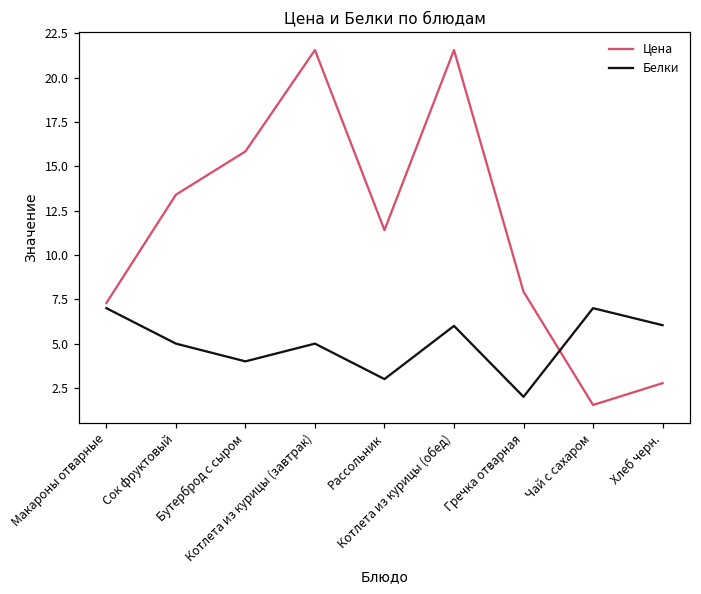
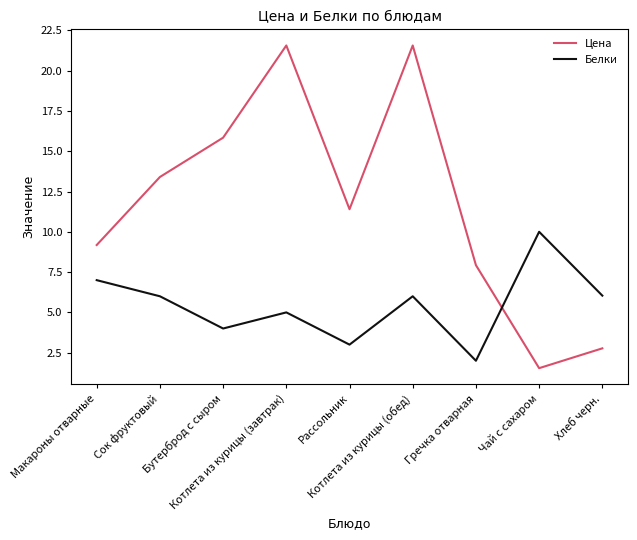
  {
    "Цена": {
-     "Макароны отварные": 7.3,
+     "Макароны отварные": 9.2,
      "Сок фруктовый": 13.4,
      "Бутерброд с сыром": 15.8,
      "Котлета из курицы (завтрак)": 21.6,
      "Рассольник": 11.4,
      "Котлета из курицы (обед)": 21.6,
      "Гречка отварная": 7.9,
      "Чай с сахаром": 1.5,
      "Хлеб черн.": 2.8
    },
    "Белки": {
      "Макароны отварные": 7,
-     "Сок фруктовый": 5,
+     "Сок фруктовый": 6,
      "Бутерброд с сыром": 4,
      "Котлета из курицы (завтрак)": 5,
      "Рассольник": 3,
      "Котлета из курицы (обед)": 6,
      "Гречка отварная": 2,
-     "Чай с сахаром": 7,
+     "Чай с сахаром": 10,
      "Хлеб черн.": 6
    }
  }
